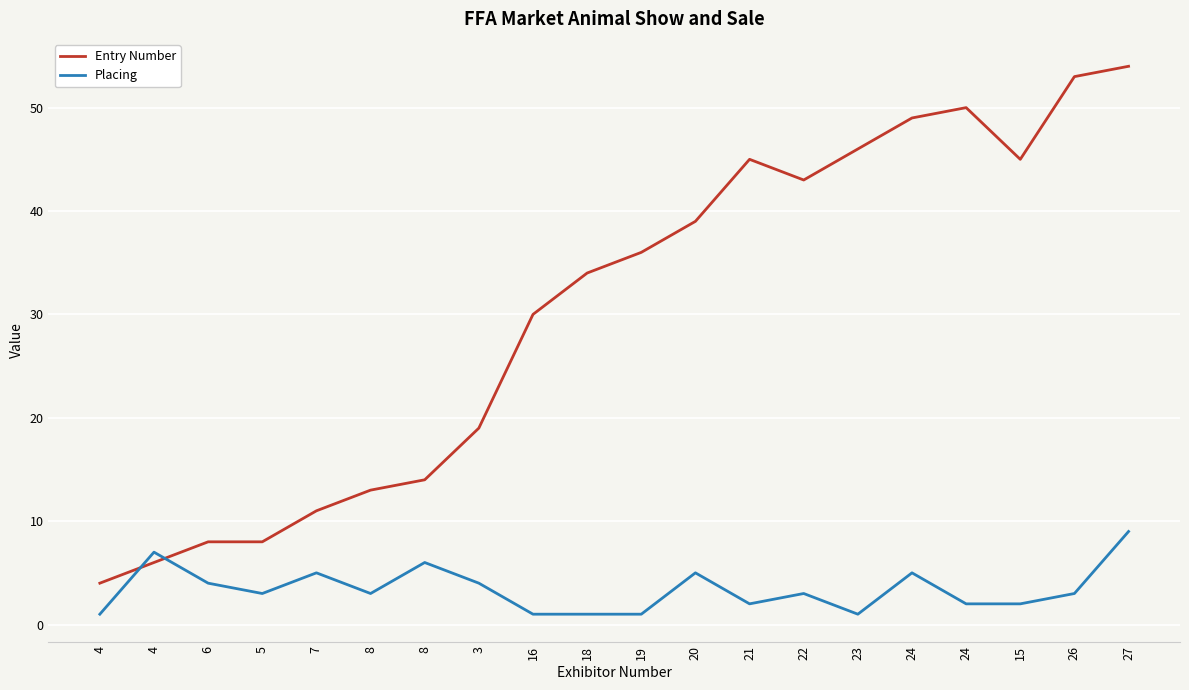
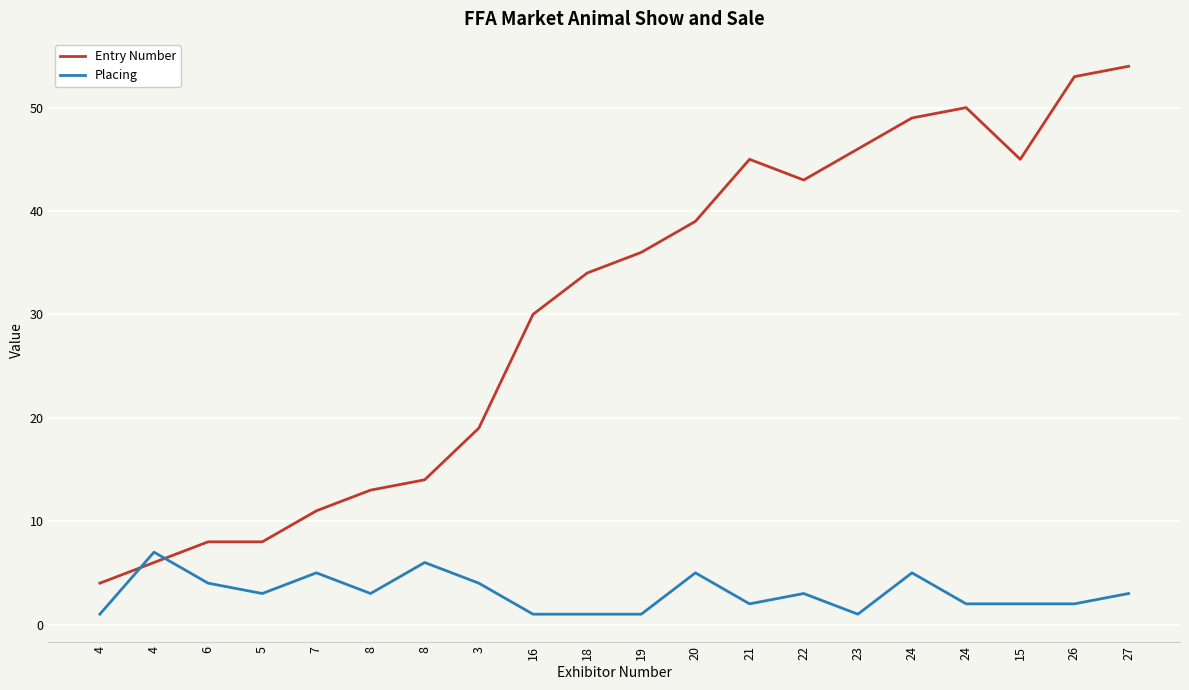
  {
    "Entry Number": {
      "6": 8,
      "5": 8,
      "7": 11,
      "3": 19,
      "16": 30,
      "18": 34,
      "19": 36,
      "20": 39,
      "21": 45,
      "22": 43,
      "23": 46,
      "15": 45,
      "26": 53,
      "27": 54
    },
    "Placing": {
      "6": 4,
      "5": 3,
      "7": 5,
      "3": 4,
      "16": 1,
      "18": 1,
      "19": 1,
      "20": 5,
      "21": 2,
      "22": 3,
      "23": 1,
      "15": 2,
-     "26": 3,
-     "27": 9
+     "26": 2,
+     "27": 3
    }
  }
